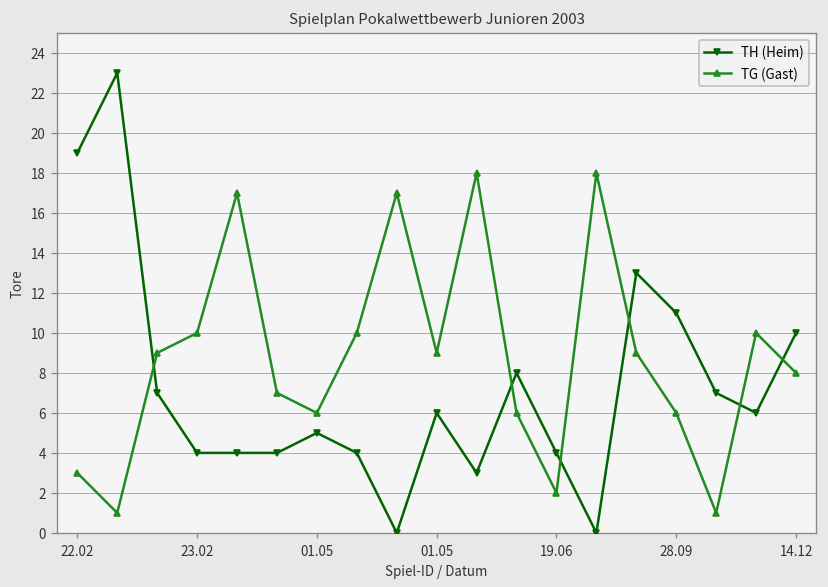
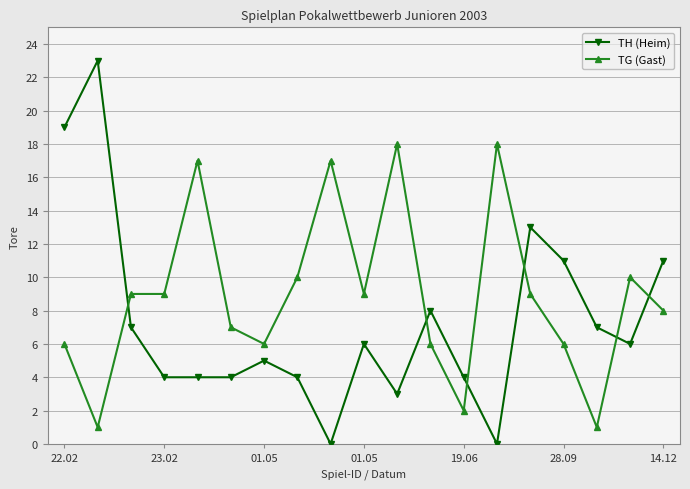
  {
    "TH (Heim)": {
      "22.02": 19,
      "23.02": 4,
      "19.06": 4,
      "28.09": 11,
-     "14.12": 10
+     "14.12": 11
    },
    "TG (Gast)": {
-     "22.02": 3,
-     "23.02": 10,
+     "22.02": 6,
+     "23.02": 9,
      "19.06": 2,
      "28.09": 6,
      "14.12": 8
    }
  }
